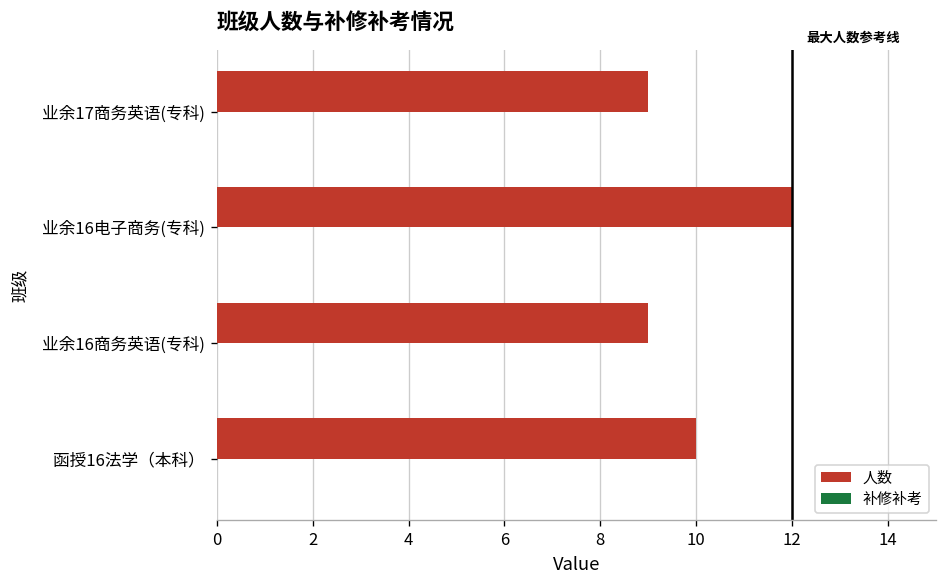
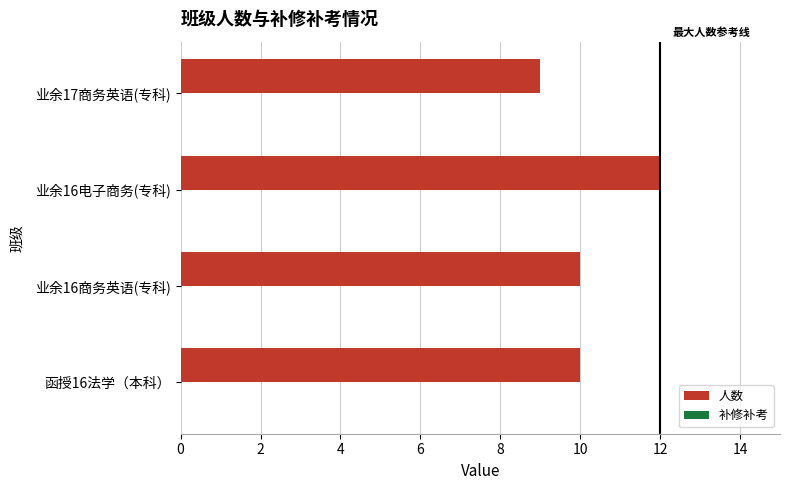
  {
    "人数": {
      "业余17商务英语(专科)": 9,
      "业余16电子商务(专科)": 12,
-     "业余16商务英语(专科)": 9,
+     "业余16商务英语(专科)": 10,
      "函授16法学（本科）": 10
    },
    "补修补考": {
      "业余17商务英语(专科)": 0,
      "业余16电子商务(专科)": 0,
      "业余16商务英语(专科)": 0,
      "函授16法学（本科）": 0
    }
  }
